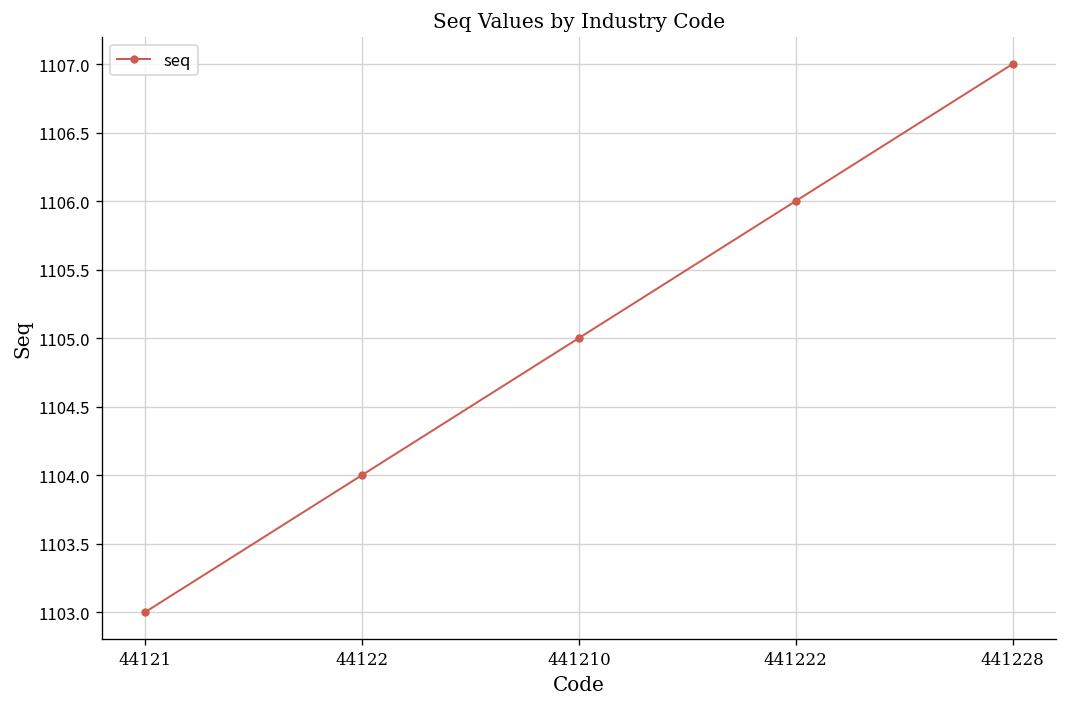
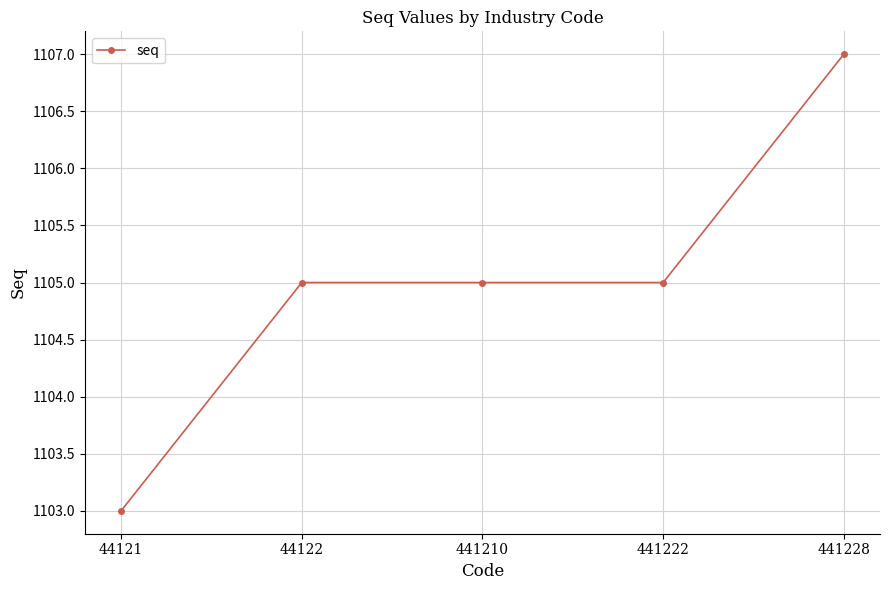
  {
    "44121": 1103,
-   "44122": 1104,
+   "44122": 1105,
    "441210": 1105,
-   "441222": 1106,
+   "441222": 1105,
    "441228": 1107
  }
